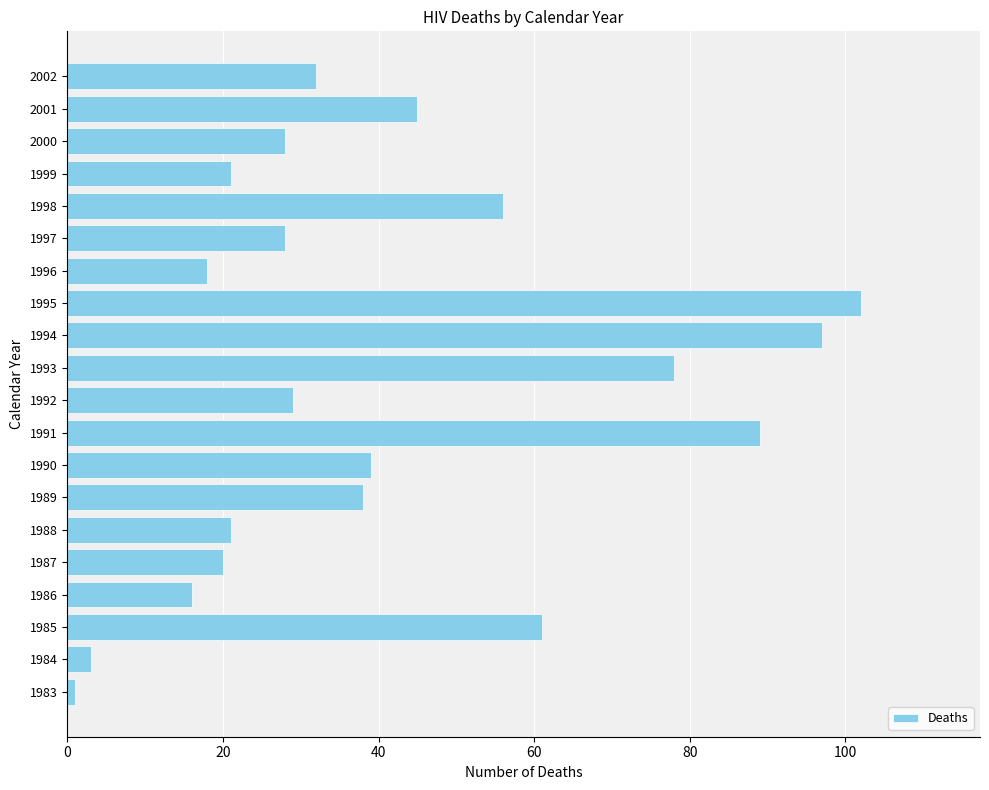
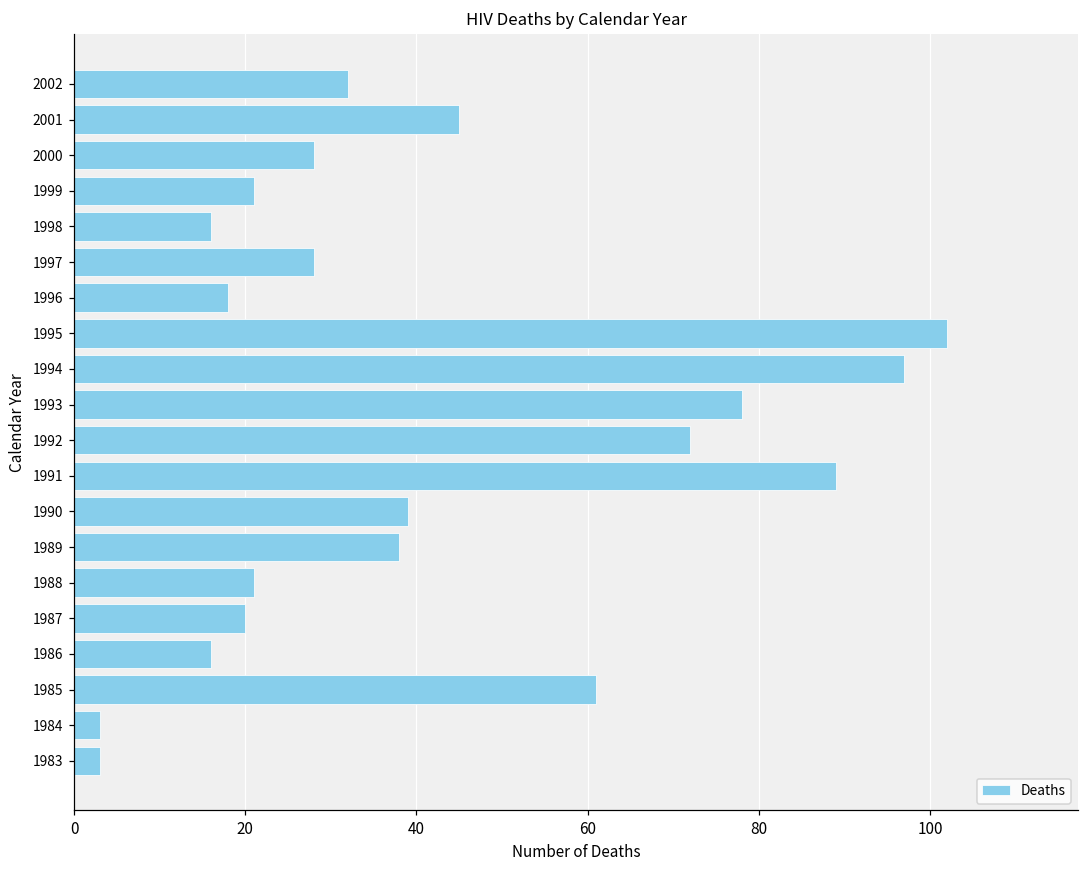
  {
    "2002": 32,
    "2001": 45,
    "2000": 28,
    "1999": 21,
-   "1998": 56,
+   "1998": 16,
    "1997": 28,
    "1996": 18,
    "1995": 102,
    "1994": 97,
    "1993": 78,
-   "1992": 29,
+   "1992": 72,
    "1991": 89,
    "1990": 39,
    "1989": 38,
    "1988": 21,
    "1987": 20,
    "1986": 16,
    "1985": 61,
    "1984": 3,
-   "1983": 1
+   "1983": 3
  }
